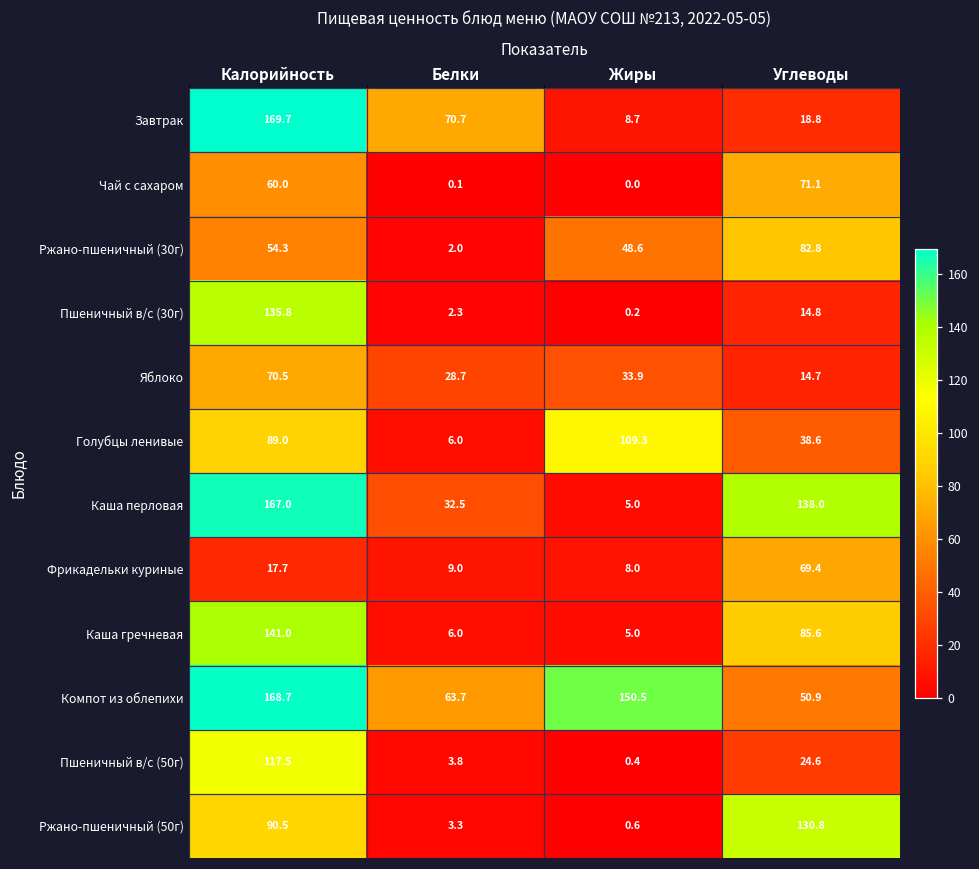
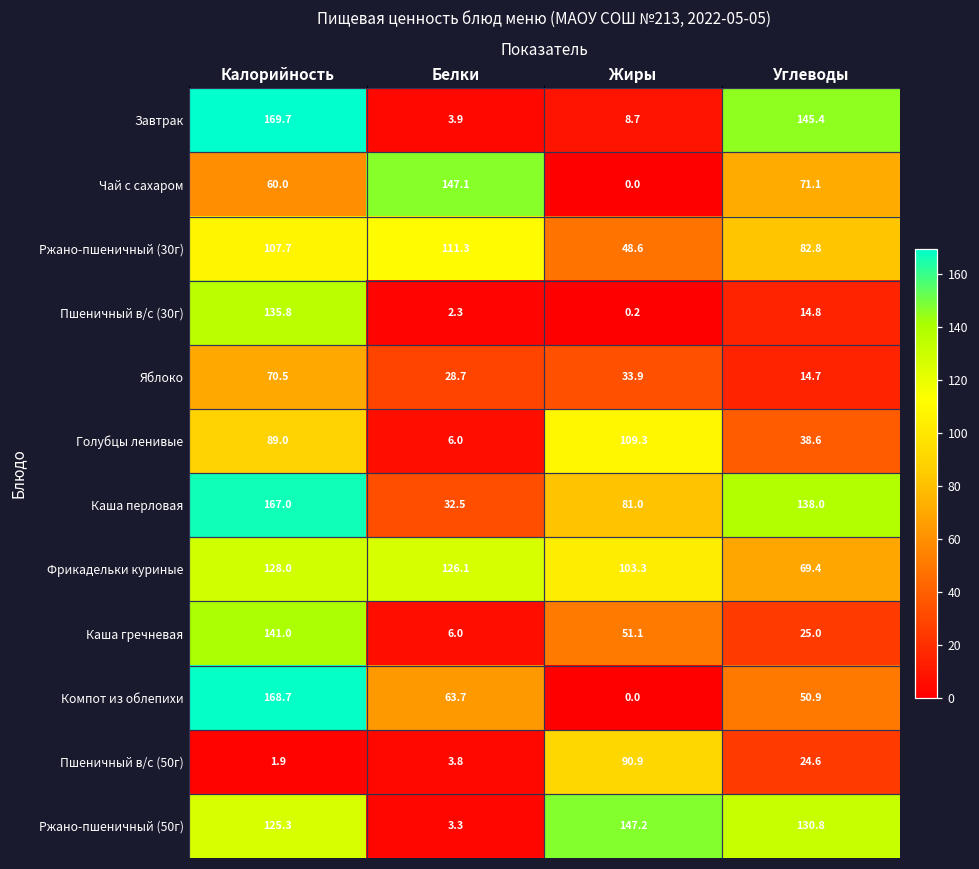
  {
    "Завтрак": {
      "Калорийность": 169.7,
-     "Белки": 70.7,
+     "Белки": 3.9,
      "Жиры": 8.7,
-     "Углеводы": 18.8
+     "Углеводы": 145.4
    },
    "Чай с сахаром": {
      "Калорийность": 60.0,
-     "Белки": 0.1,
+     "Белки": 147.1,
      "Жиры": 0.0,
      "Углеводы": 71.1
    },
    "Ржано-пшеничный (30г)": {
-     "Калорийность": 54.3,
-     "Белки": 2.0,
+     "Калорийность": 107.7,
+     "Белки": 111.3,
      "Жиры": 48.6,
      "Углеводы": 82.8
    },
    "Пшеничный в/с (30г)": {
      "Калорийность": 135.8,
      "Белки": 2.3,
      "Жиры": 0.2,
      "Углеводы": 14.8
    },
    "Яблоко": {
      "Калорийность": 70.5,
      "Белки": 28.7,
      "Жиры": 33.9,
      "Углеводы": 14.7
    },
    "Голубцы ленивые": {
      "Калорийность": 89.0,
      "Белки": 6.0,
      "Жиры": 109.3,
      "Углеводы": 38.6
    },
    "Каша перловая": {
      "Калорийность": 167.0,
      "Белки": 32.5,
-     "Жиры": 5.0,
+     "Жиры": 81.0,
      "Углеводы": 138.0
    },
    "Фрикадельки куриные": {
-     "Калорийность": 17.7,
-     "Белки": 9.0,
-     "Жиры": 8.0,
+     "Калорийность": 128.0,
+     "Белки": 126.1,
+     "Жиры": 103.3,
      "Углеводы": 69.4
    },
    "Каша гречневая": {
      "Калорийность": 141.0,
      "Белки": 6.0,
-     "Жиры": 5.0,
-     "Углеводы": 85.6
+     "Жиры": 51.1,
+     "Углеводы": 25.0
    },
    "Компот из облепихи": {
      "Калорийность": 168.7,
      "Белки": 63.7,
-     "Жиры": 150.5,
+     "Жиры": 0.0,
      "Углеводы": 50.9
    },
    "Пшеничный в/с (50г)": {
-     "Калорийность": 117.5,
+     "Калорийность": 1.9,
      "Белки": 3.8,
-     "Жиры": 0.4,
+     "Жиры": 90.9,
      "Углеводы": 24.6
    },
    "Ржано-пшеничный (50г)": {
-     "Калорийность": 90.5,
+     "Калорийность": 125.3,
      "Белки": 3.3,
-     "Жиры": 0.6,
+     "Жиры": 147.2,
      "Углеводы": 130.8
    }
  }
